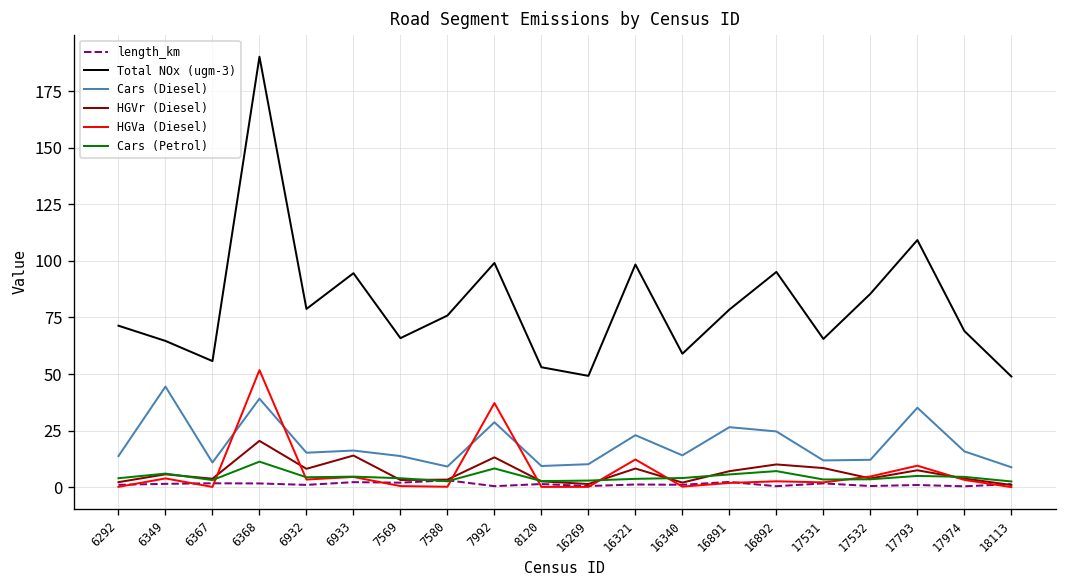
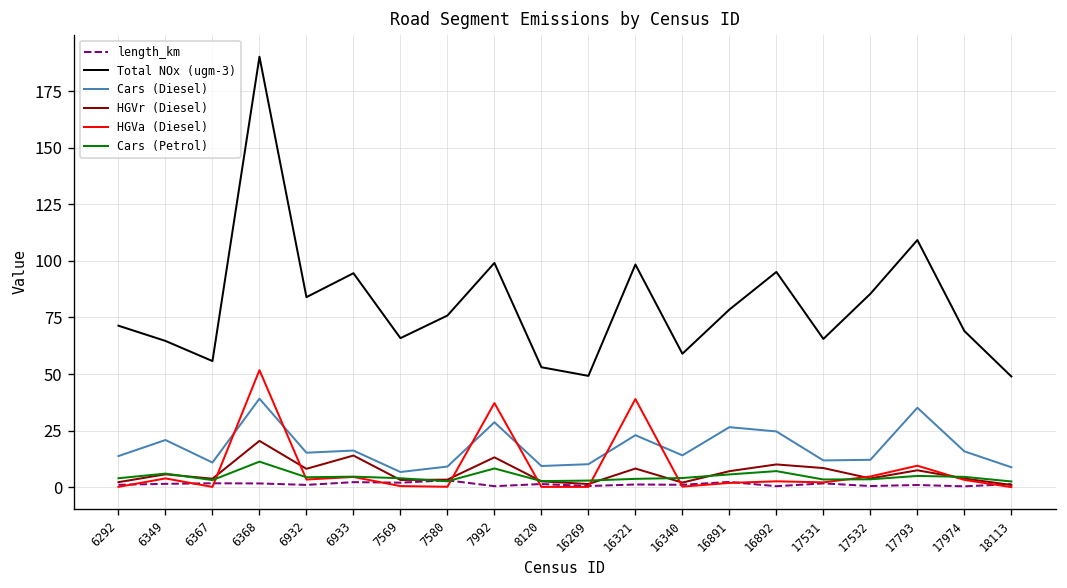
  {
    "length_km": {
      "6349": 2,
      "6367": 2,
      "6368": 2,
      "6932": 1,
      "6933": 2,
      "7992": 0,
      "16321": 1,
      "16892": 0,
      "17532": 1,
      "17793": 1,
      "17974": 0
    },
    "Total NOx (ugm-3)": {
      "6292": 71,
      "6349": 65,
      "6367": 56,
      "6368": 190,
-     "6932": 79,
+     "6932": 84,
      "6933": 95,
      "7569": 66,
      "7580": 76,
      "7992": 99,
      "8120": 53,
      "16269": 49,
      "16321": 98,
      "16340": 59,
      "16891": 79,
      "16892": 95,
      "17531": 66,
      "17532": 85,
      "17793": 109,
      "17974": 69,
      "18113": 49
    },
    "Cars (Diesel)": {
      "6292": 14,
-     "6349": 44,
+     "6349": 21,
      "6367": 11,
      "6368": 39,
      "6932": 15,
      "6933": 16,
-     "7569": 14,
+     "7569": 7,
      "7580": 9,
      "7992": 29,
      "8120": 9,
      "16269": 10,
      "16321": 23,
      "16340": 14,
      "16891": 27,
      "16892": 25,
      "17531": 12,
      "17532": 12,
      "17793": 35,
      "17974": 16,
      "18113": 9
    },
    "HGVr (Diesel)": {
      "6368": 20,
      "6932": 8,
      "6933": 14,
      "7992": 13,
      "16321": 8,
      "16891": 7,
      "16892": 10,
      "17531": 8,
      "17793": 7
    },
    "HGVa (Diesel)": {
      "6349": 4,
      "6367": 0,
      "6368": 52,
      "7569": 1,
      "7580": 0,
      "7992": 37,
-     "16321": 12,
+     "16321": 39,
      "16892": 3,
      "17793": 10
    },
    "Cars (Petrol)": {
      "6292": 4,
      "6368": 11,
      "7992": 8,
      "16269": 3,
      "16321": 4,
      "16340": 4,
      "16891": 6,
      "16892": 7,
      "17793": 5
    }
  }
